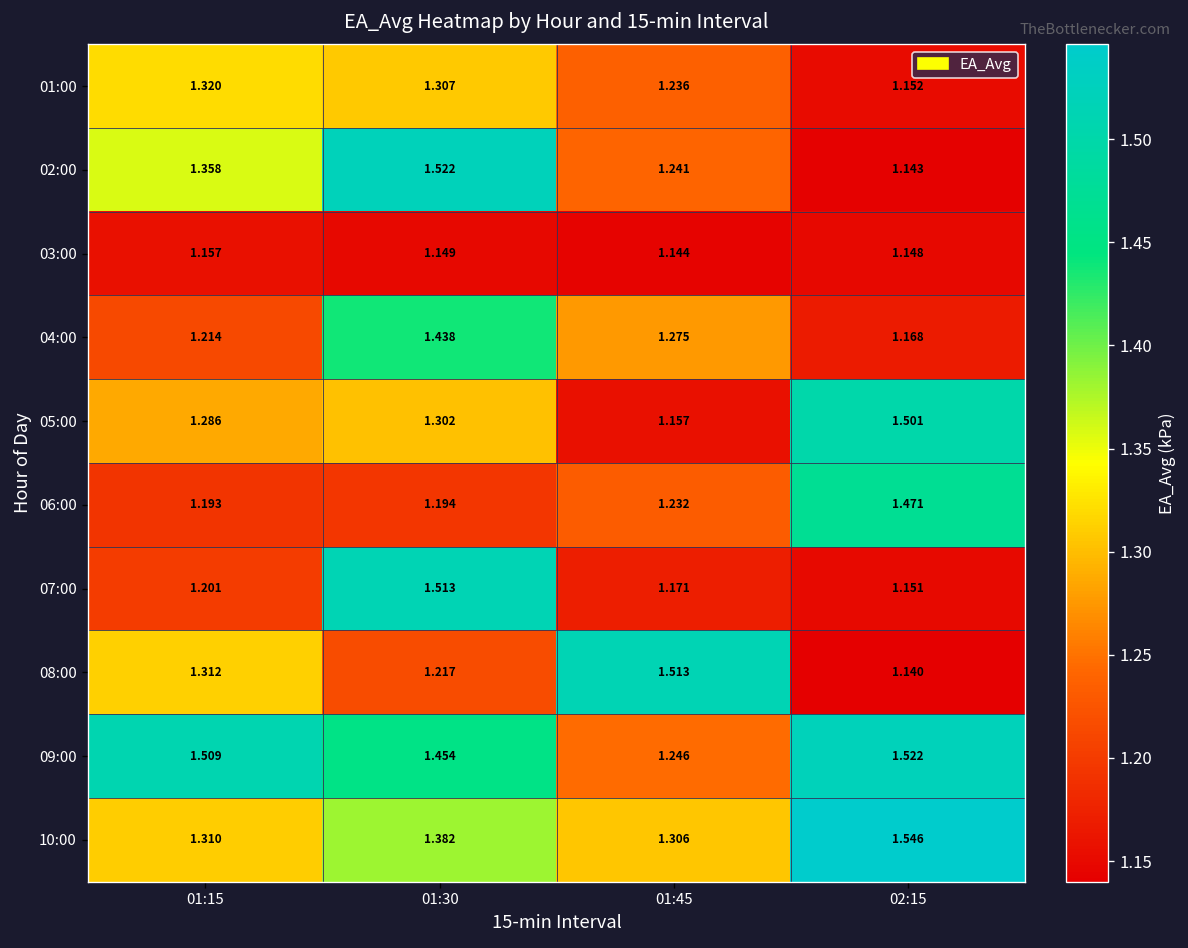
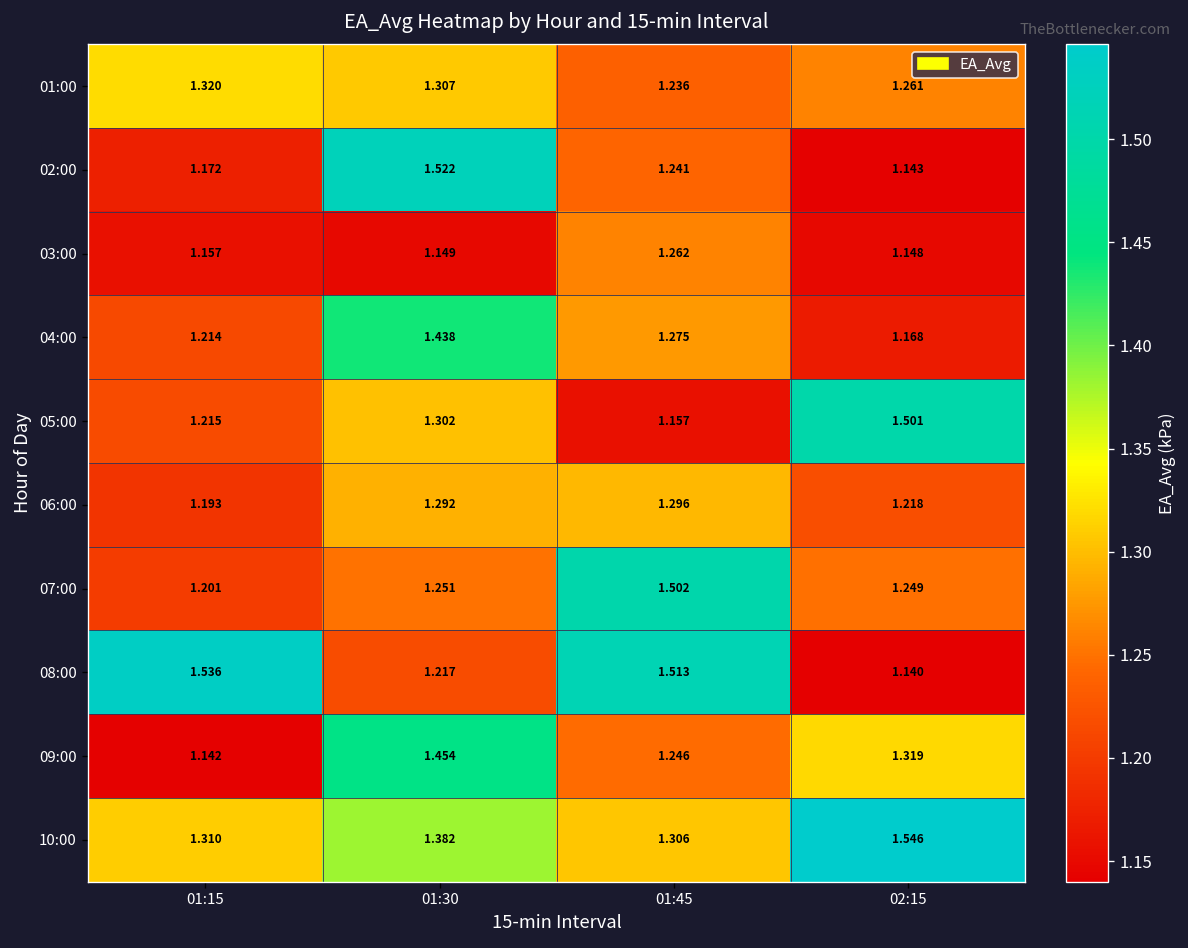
  {
    "01:00": {
      "01:15": 1.320,
      "01:30": 1.307,
      "01:45": 1.236,
-     "02:15": 1.152
+     "02:15": 1.261
    },
    "02:00": {
-     "01:15": 1.358,
+     "01:15": 1.172,
      "01:30": 1.522,
      "01:45": 1.241,
      "02:15": 1.143
    },
    "03:00": {
      "01:15": 1.157,
      "01:30": 1.149,
-     "01:45": 1.144,
+     "01:45": 1.262,
      "02:15": 1.148
    },
    "04:00": {
      "01:15": 1.214,
      "01:30": 1.438,
      "01:45": 1.275,
      "02:15": 1.168
    },
    "05:00": {
-     "01:15": 1.286,
+     "01:15": 1.215,
      "01:30": 1.302,
      "01:45": 1.157,
      "02:15": 1.501
    },
    "06:00": {
      "01:15": 1.193,
-     "01:30": 1.194,
-     "01:45": 1.232,
-     "02:15": 1.471
+     "01:30": 1.292,
+     "01:45": 1.296,
+     "02:15": 1.218
    },
    "07:00": {
      "01:15": 1.201,
-     "01:30": 1.513,
-     "01:45": 1.171,
-     "02:15": 1.151
+     "01:30": 1.251,
+     "01:45": 1.502,
+     "02:15": 1.249
    },
    "08:00": {
-     "01:15": 1.312,
+     "01:15": 1.536,
      "01:30": 1.217,
      "01:45": 1.513,
      "02:15": 1.140
    },
    "09:00": {
-     "01:15": 1.509,
+     "01:15": 1.142,
      "01:30": 1.454,
      "01:45": 1.246,
-     "02:15": 1.522
+     "02:15": 1.319
    },
    "10:00": {
      "01:15": 1.310,
      "01:30": 1.382,
      "01:45": 1.306,
      "02:15": 1.546
    }
  }
